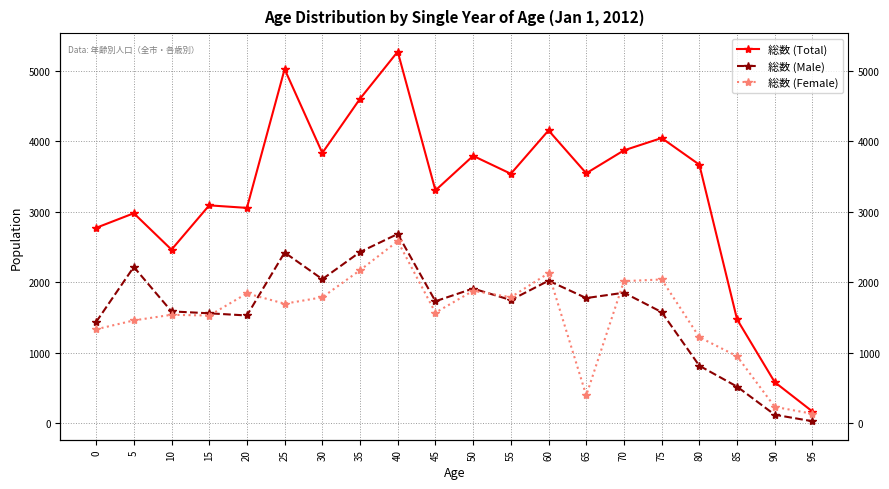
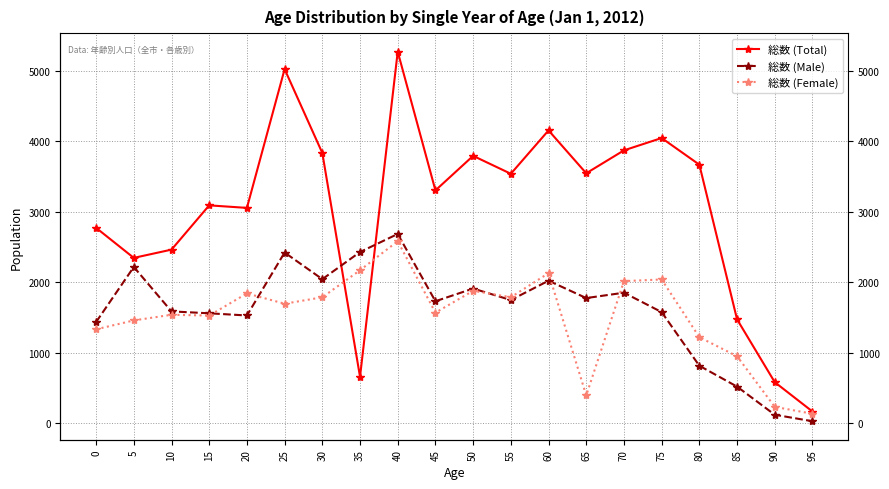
  {
    "総数 (Total)": {
      "0": 2800,
-     "5": 3000,
+     "5": 2300,
      "10": 2500,
      "15": 3100,
      "20": 3100,
      "25": 5000,
      "30": 3800,
-     "35": 4600,
+     "35": 700,
      "40": 5300,
      "45": 3300,
      "50": 3800,
      "55": 3500,
      "60": 4200,
      "65": 3500,
      "70": 3900,
      "75": 4000,
      "80": 3700,
      "85": 1500,
      "90": 600
    },
    "総数 (Male)": {
      "0": 1400,
      "5": 2200,
      "10": 1600,
      "20": 1500,
      "25": 2400,
      "30": 2000,
      "35": 2400,
      "40": 2700,
      "45": 1700,
      "55": 1800,
      "60": 2000,
      "65": 1800,
      "70": 1900,
      "75": 1600,
      "80": 800,
      "85": 500,
      "90": 100,
      "95": 0
    },
    "総数 (Female)": {
      "0": 1300,
      "5": 1500,
      "10": 1500,
      "20": 1800,
      "25": 1700,
      "30": 1800,
      "35": 2200,
      "40": 2600,
      "45": 1600,
      "55": 1800,
      "60": 2100,
      "65": 400,
      "70": 2000,
      "75": 2000,
      "80": 1200,
      "85": 1000,
      "90": 200
    }
  }
